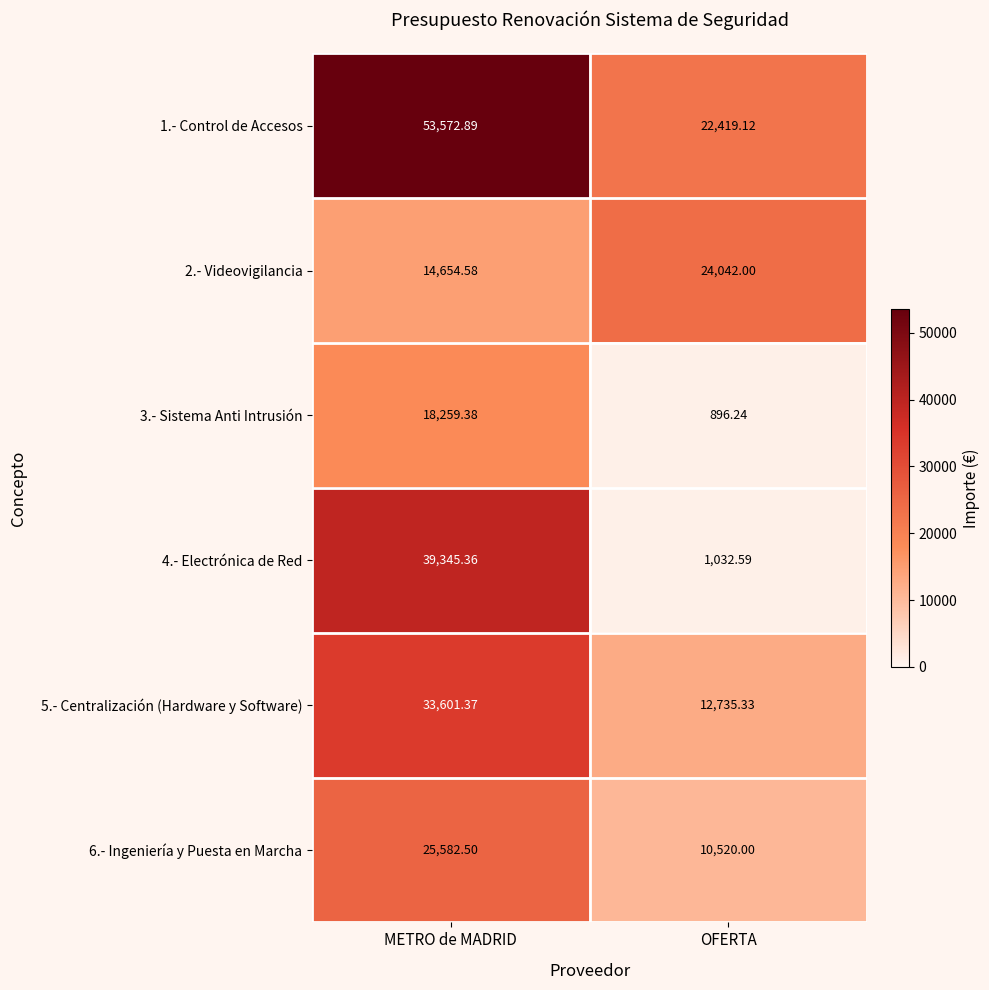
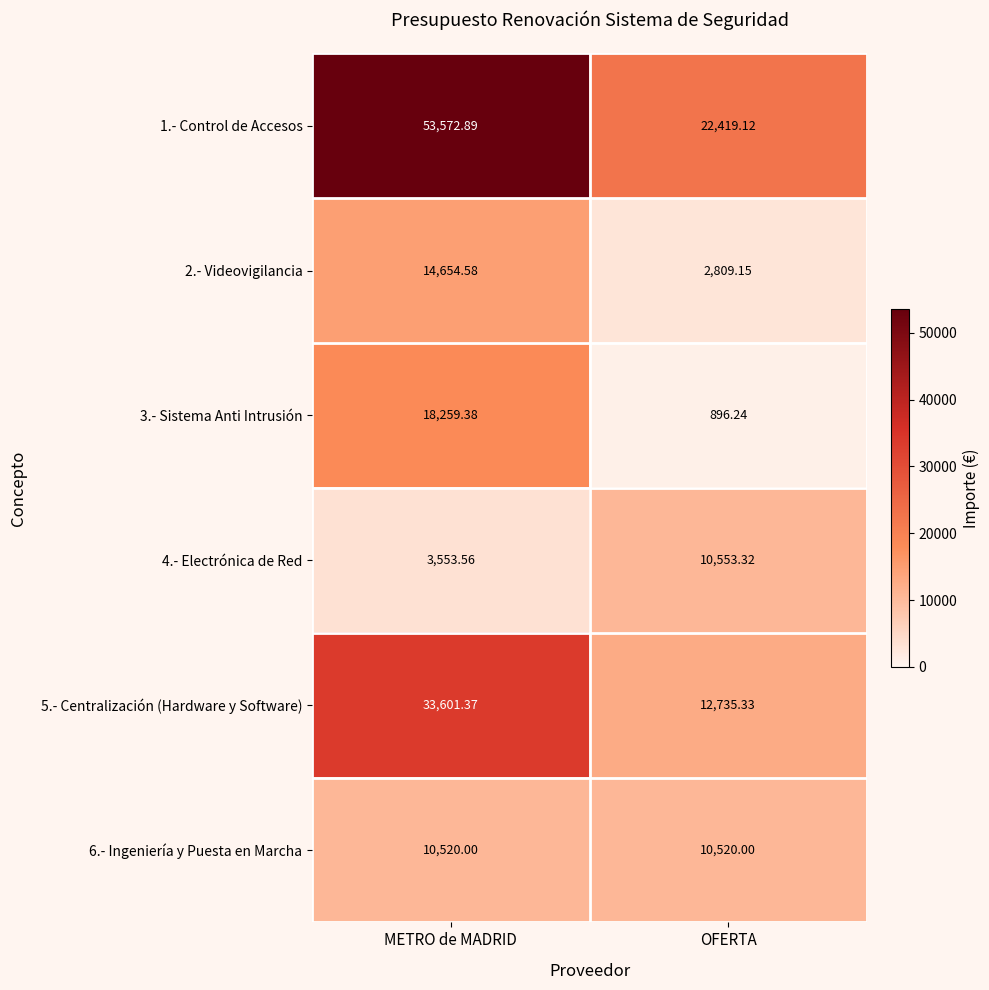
  {
    "1.- Control de Accesos": {
      "METRO de MADRID": "53,572.89",
      "OFERTA": "22,419.12"
    },
    "2.- Videovigilancia": {
      "METRO de MADRID": "14,654.58",
-     "OFERTA": "24,042.00"
+     "OFERTA": "2,809.15"
    },
    "3.- Sistema Anti Intrusión": {
      "METRO de MADRID": "18,259.38",
      "OFERTA": "896.24"
    },
    "4.- Electrónica de Red": {
-     "METRO de MADRID": "39,345.36",
-     "OFERTA": "1,032.59"
+     "METRO de MADRID": "3,553.56",
+     "OFERTA": "10,553.32"
    },
    "5.- Centralización (Hardware y Software)": {
      "METRO de MADRID": "33,601.37",
      "OFERTA": "12,735.33"
    },
    "6.- Ingeniería y Puesta en Marcha": {
-     "METRO de MADRID": "25,582.50",
+     "METRO de MADRID": "10,520.00",
      "OFERTA": "10,520.00"
    }
  }
